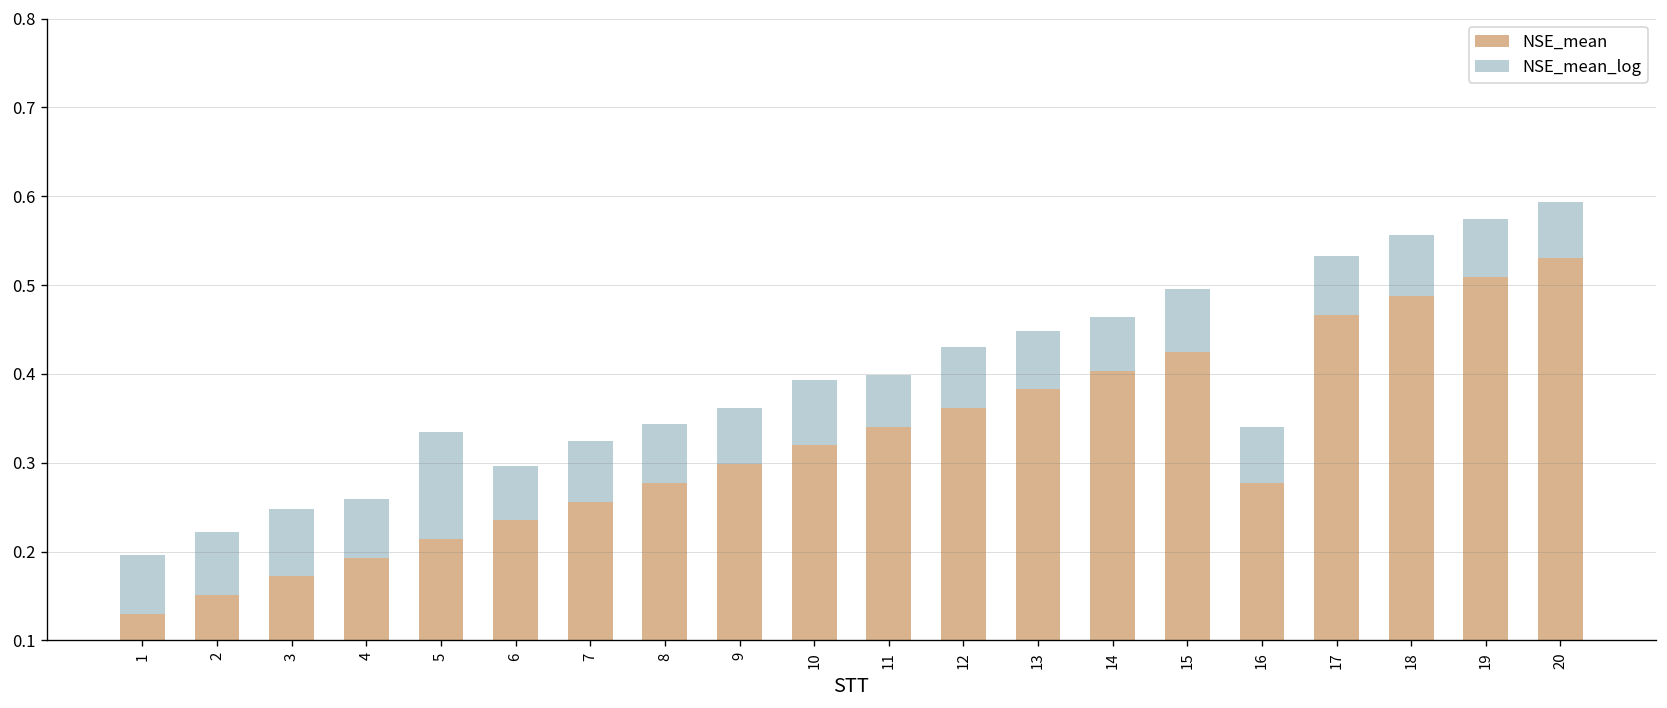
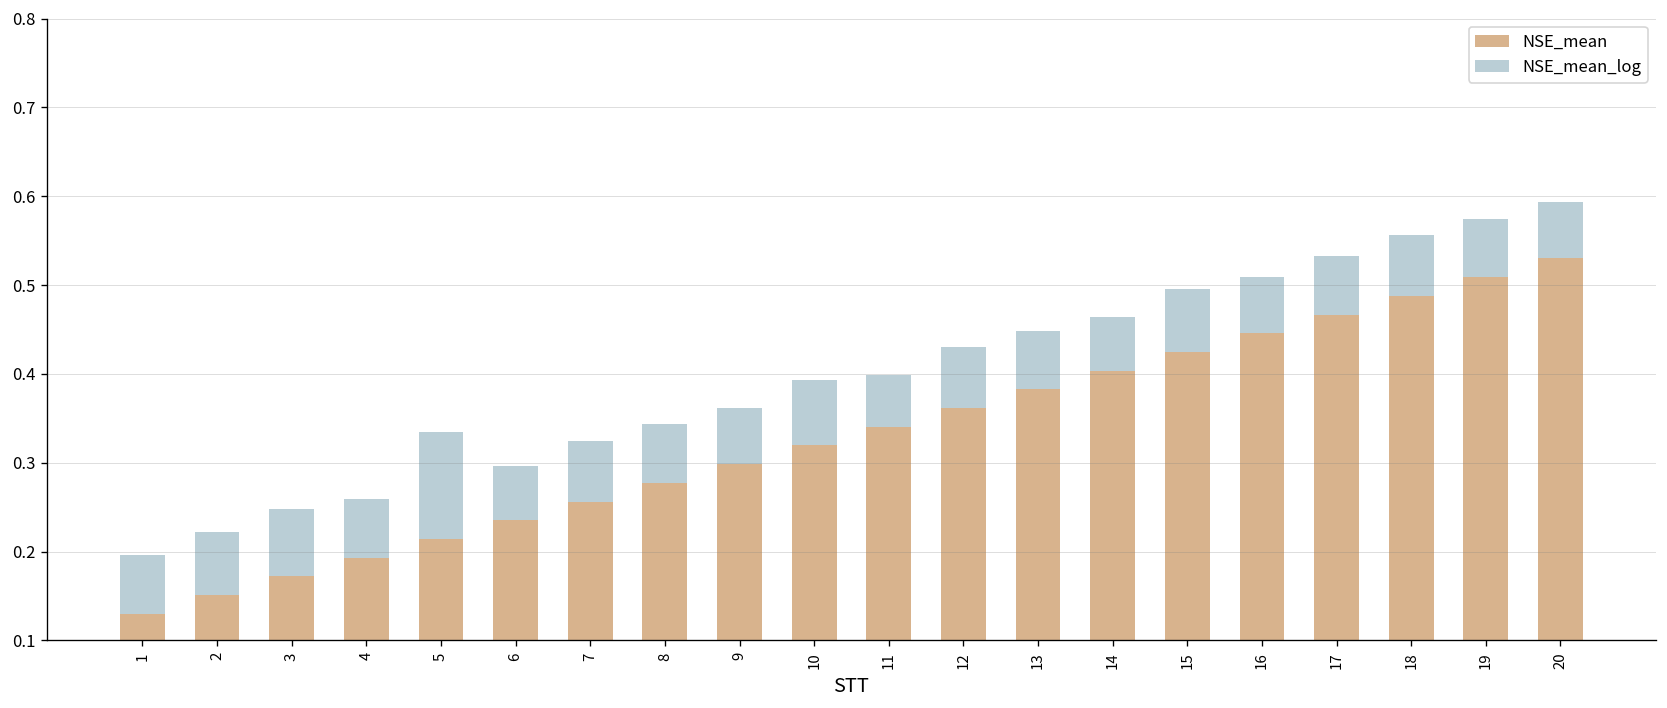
  {
    "NSE_mean": {
      "1": 0.13,
      "2": 0.15,
      "3": 0.17,
      "4": 0.19,
      "5": 0.21,
      "6": 0.24,
      "7": 0.26,
      "8": 0.28,
      "9": 0.30,
      "10": 0.32,
      "11": 0.34,
      "12": 0.36,
      "13": 0.38,
      "14": 0.40,
      "15": 0.42,
-     "16": 0.28,
+     "16": 0.45,
      "17": 0.47,
      "18": 0.49,
      "19": 0.51,
      "20": 0.53
    },
    "NSE_mean_log": {
      "1": 0.07,
      "2": 0.07,
      "3": 0.08,
      "4": 0.07,
      "5": 0.12,
      "6": 0.06,
      "7": 0.07,
      "8": 0.07,
      "9": 0.06,
      "10": 0.07,
      "11": 0.06,
      "12": 0.07,
      "13": 0.07,
      "14": 0.06,
      "15": 0.07,
      "16": 0.06,
      "17": 0.07,
      "18": 0.07,
      "19": 0.07,
      "20": 0.06
    }
  }
